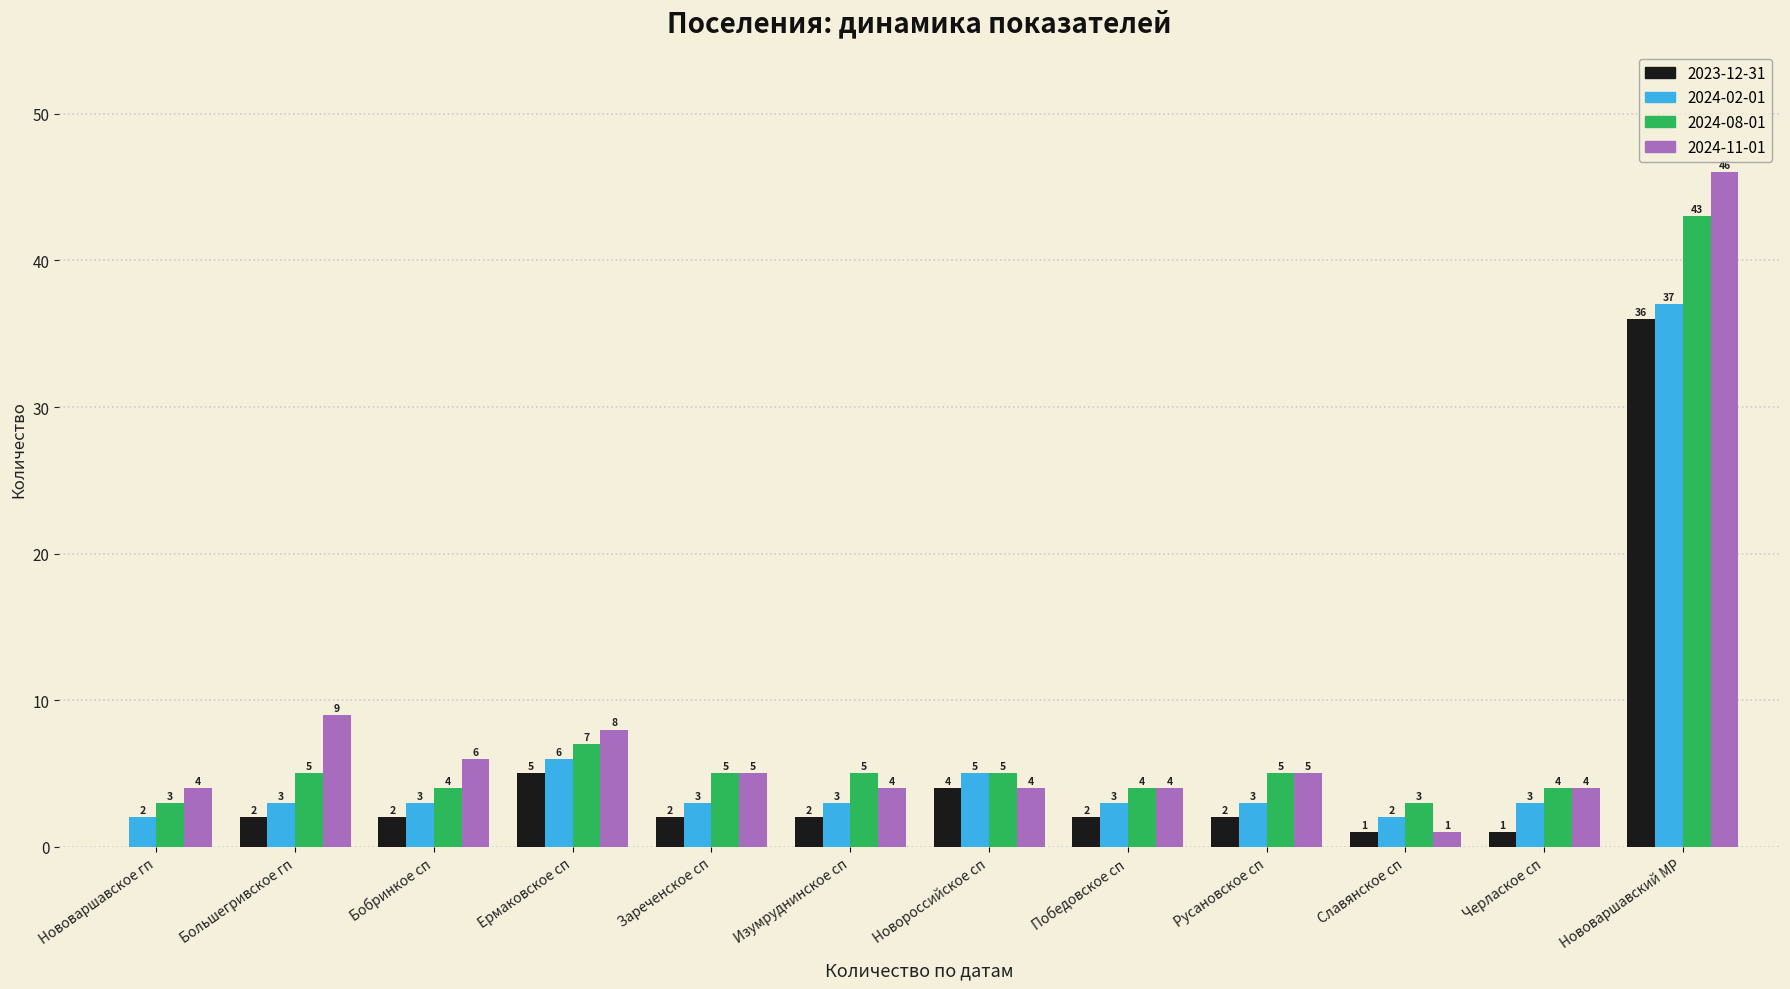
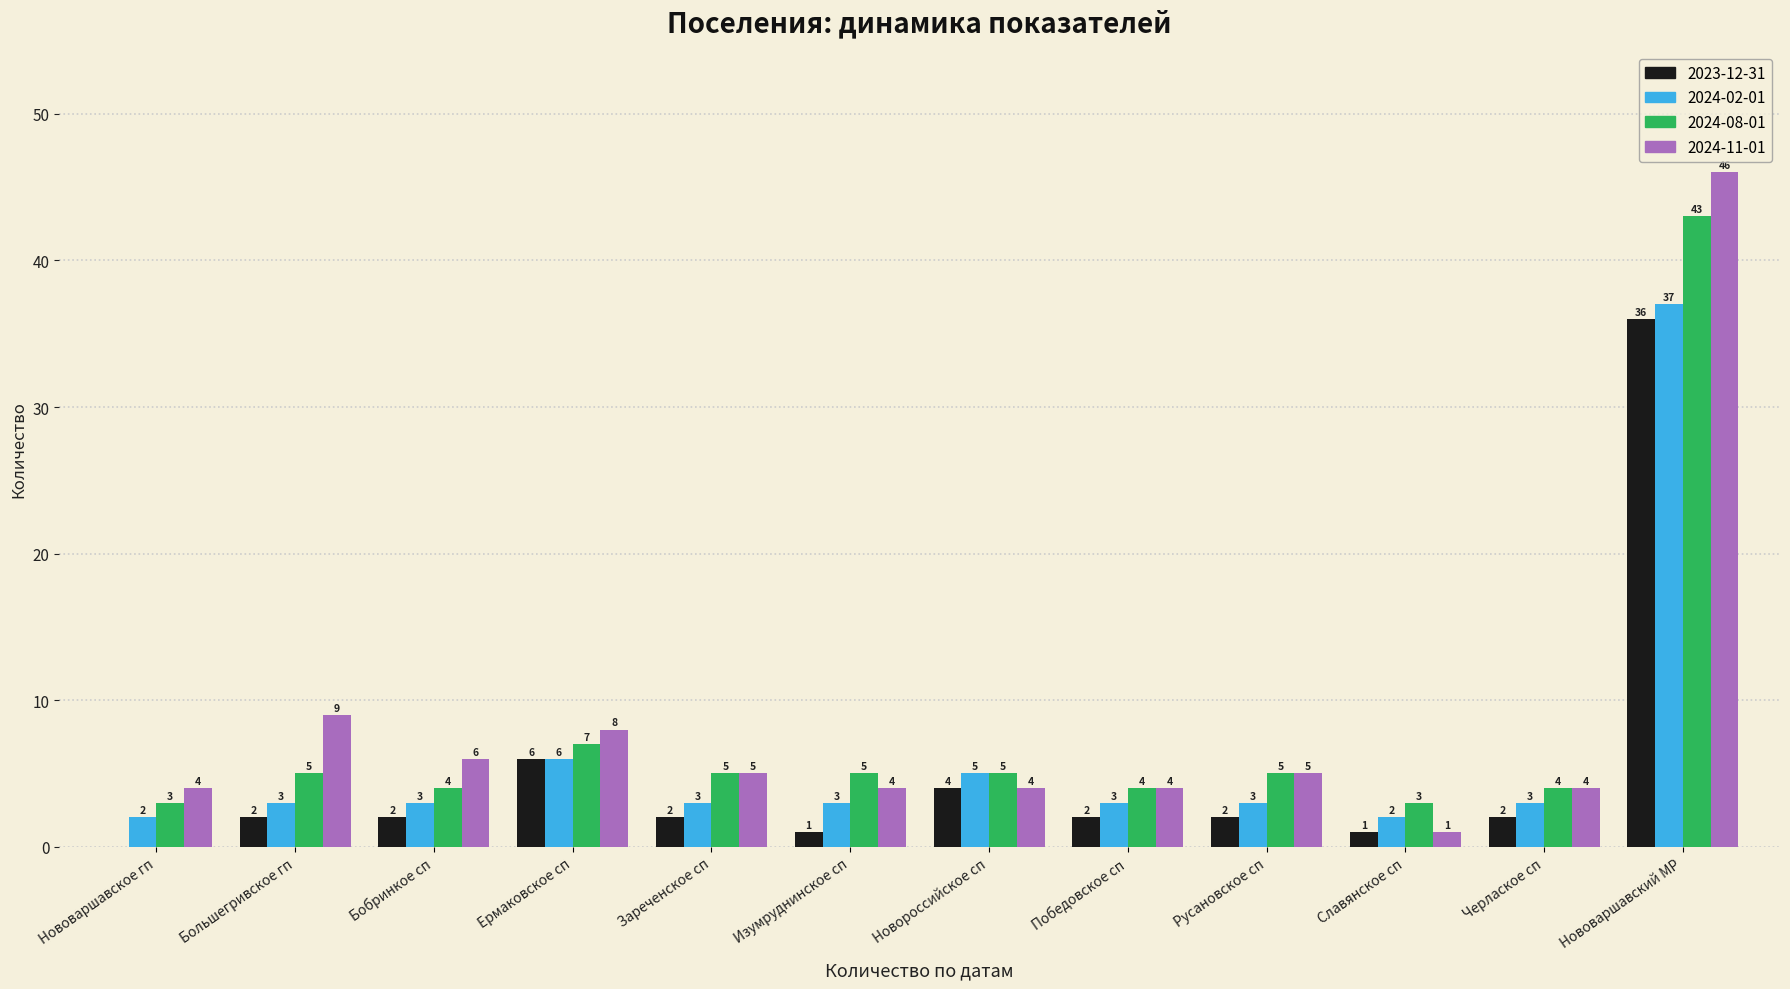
  {
    "2023-12-31": {
      "Большегривское гп": 2,
      "Бобринкое сп": 2,
-     "Ермаковское сп": 5,
+     "Ермаковское сп": 6,
      "Зареченское сп": 2,
-     "Изумруднинское сп": 2,
+     "Изумруднинское сп": 1,
      "Новороссийское сп": 4,
      "Победовское сп": 2,
      "Русановское сп": 2,
      "Славянское сп": 1,
-     "Черлаское сп": 1,
+     "Черлаское сп": 2,
      "Нововаршавский МР": 36
    },
    "2024-02-01": {
      "Нововаршавское гп": 2,
      "Большегривское гп": 3,
      "Бобринкое сп": 3,
      "Ермаковское сп": 6,
      "Зареченское сп": 3,
      "Изумруднинское сп": 3,
      "Новороссийское сп": 5,
      "Победовское сп": 3,
      "Русановское сп": 3,
      "Славянское сп": 2,
      "Черлаское сп": 3,
      "Нововаршавский МР": 37
    },
    "2024-08-01": {
      "Нововаршавское гп": 3,
      "Большегривское гп": 5,
      "Бобринкое сп": 4,
      "Ермаковское сп": 7,
      "Зареченское сп": 5,
      "Изумруднинское сп": 5,
      "Новороссийское сп": 5,
      "Победовское сп": 4,
      "Русановское сп": 5,
      "Славянское сп": 3,
      "Черлаское сп": 4,
      "Нововаршавский МР": 43
    },
    "2024-11-01": {
      "Нововаршавское гп": 4,
      "Большегривское гп": 9,
      "Бобринкое сп": 6,
      "Ермаковское сп": 8,
      "Зареченское сп": 5,
      "Изумруднинское сп": 4,
      "Новороссийское сп": 4,
      "Победовское сп": 4,
      "Русановское сп": 5,
      "Славянское сп": 1,
      "Черлаское сп": 4
    }
  }
